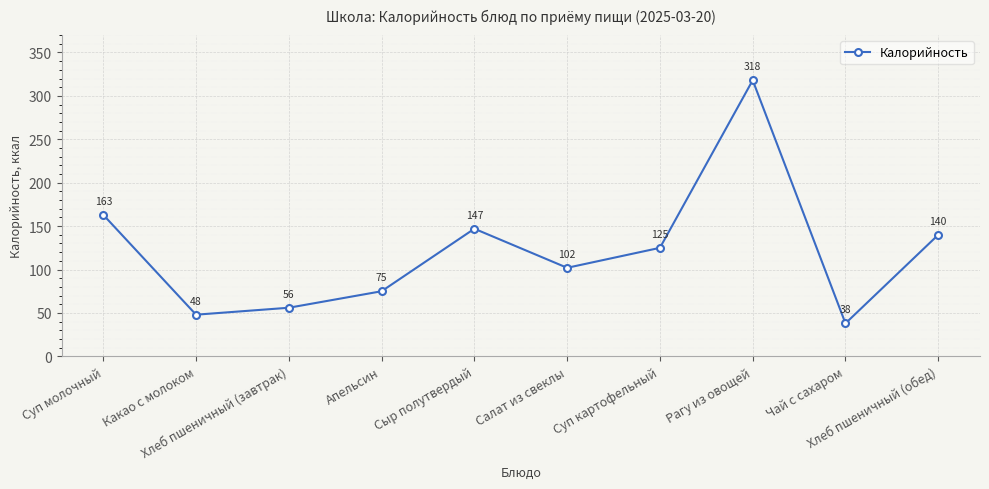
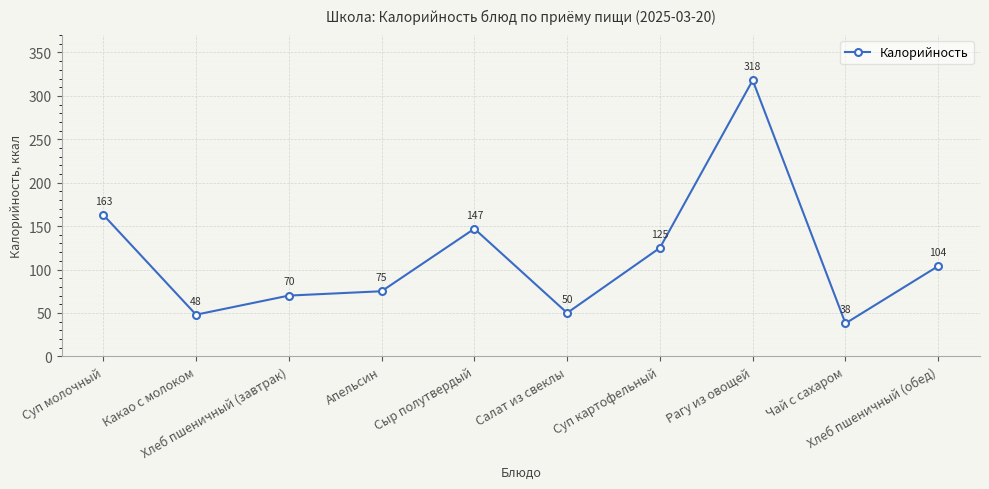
  {
    "Суп молочный": 163,
    "Какао с молоком": 48,
-   "Хлеб пшеничный (завтрак)": 56,
+   "Хлеб пшеничный (завтрак)": 70,
    "Апельсин": 75,
    "Сыр полутвердый": 147,
-   "Салат из свеклы": 102,
+   "Салат из свеклы": 50,
    "Суп картофельный": 125,
    "Рагу из овощей": 318,
    "Чай с сахаром": 38,
-   "Хлеб пшеничный (обед)": 140
+   "Хлеб пшеничный (обед)": 104
  }
